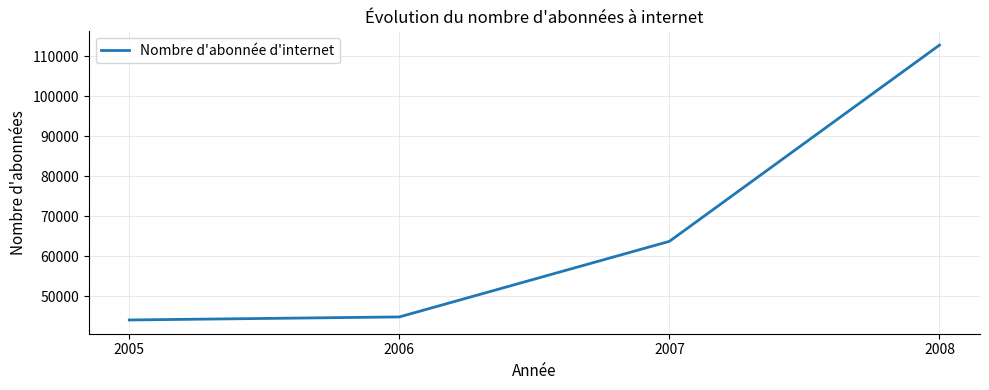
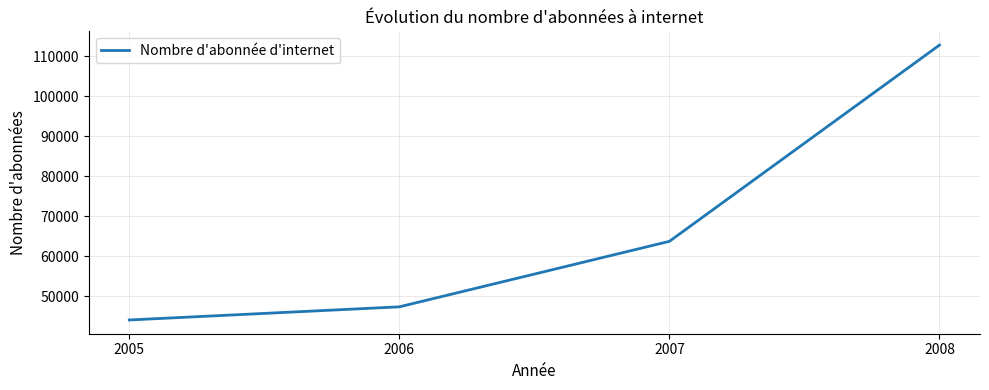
  {
    "2005": 44000,
-   "2006": 45000,
+   "2006": 47000,
    "2007": 64000,
    "2008": 113000
  }
